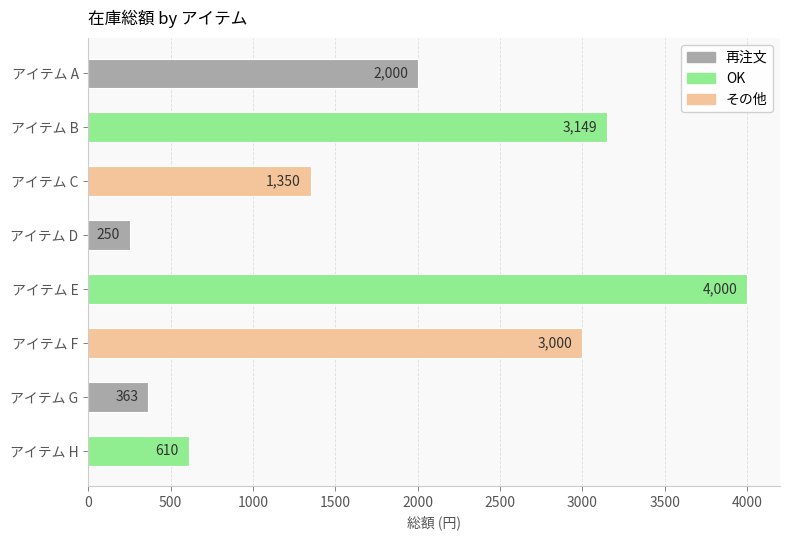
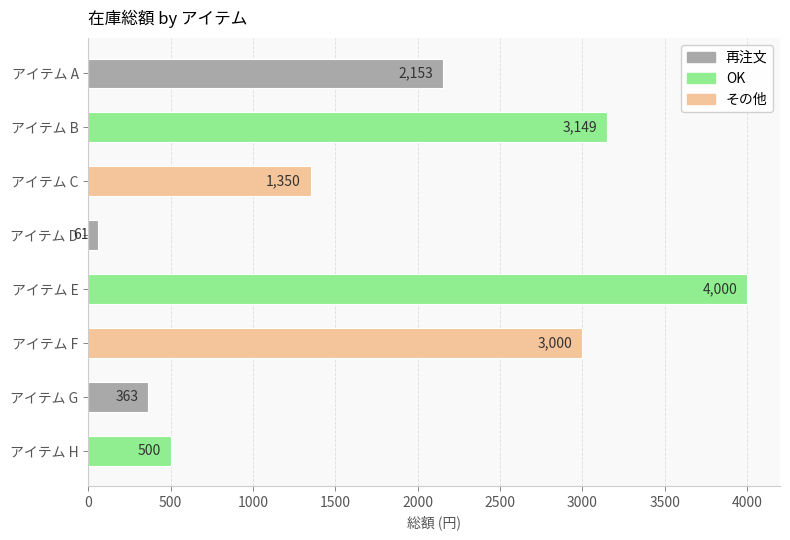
  {
-   "アイテム A": "2,000",
+   "アイテム A": "2,153",
    "アイテム B": "3,149",
    "アイテム C": "1,350",
-   "アイテム D": "250",
+   "アイテム D": "61",
    "アイテム E": "4,000",
    "アイテム F": "3,000",
    "アイテム G": "363",
-   "アイテム H": "610"
+   "アイテム H": "500"
  }
